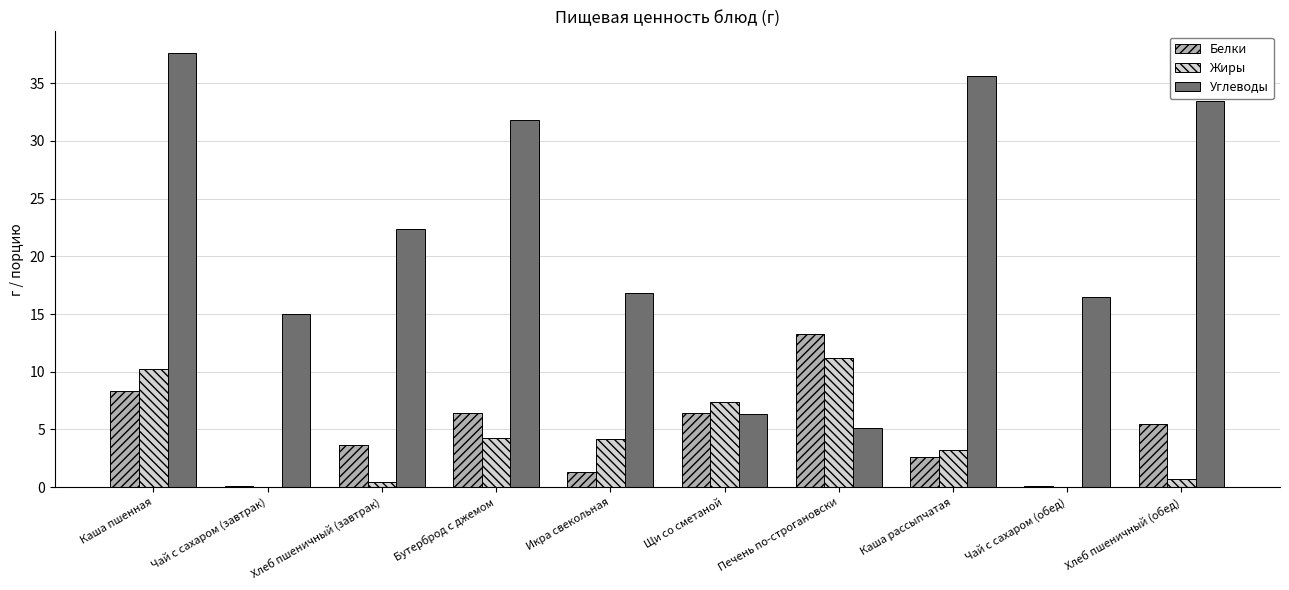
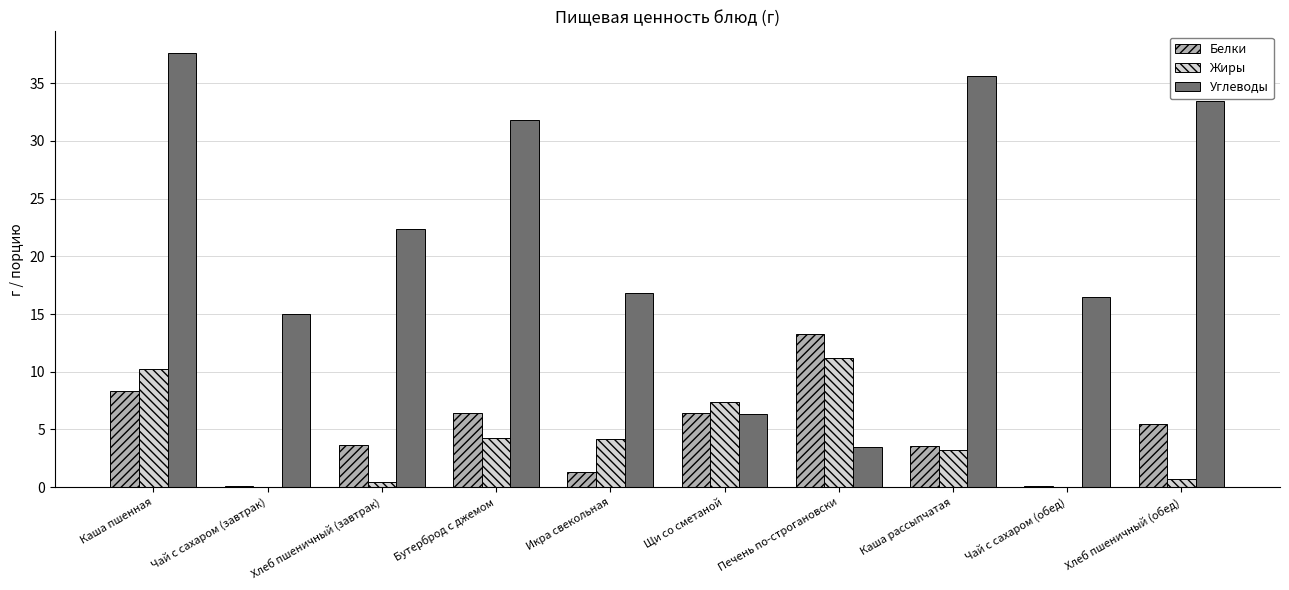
  {
    "Белки": {
      "Каша пшенная": 8.3,
      "Хлеб пшеничный (завтрак)": 3.6,
      "Бутерброд с джемом": 6.4,
      "Икра свекольная": 1.3,
      "Щи со сметаной": 6.4,
      "Печень по-строгановски": 13.3,
-     "Каша рассыпчатая": 2.6,
+     "Каша рассыпчатая": 3.6,
      "Хлеб пшеничный (обед)": 5.5
    },
    "Жиры": {
      "Каша пшенная": 10.2,
      "Хлеб пшеничный (завтрак)": 0.5,
      "Бутерброд с джемом": 4.2,
      "Икра свекольная": 4.2,
      "Щи со сметаной": 7.4,
      "Печень по-строгановски": 11.2,
      "Каша рассыпчатая": 3.2,
      "Хлеб пшеничный (обед)": 0.7
    },
    "Углеводы": {
      "Каша пшенная": 37.6,
      "Чай с сахаром (завтрак)": 15.0,
      "Хлеб пшеничный (завтрак)": 22.3,
      "Бутерброд с джемом": 31.8,
      "Икра свекольная": 16.8,
      "Щи со сметаной": 6.3,
-     "Печень по-строгановски": 5.1,
+     "Печень по-строгановски": 3.5,
      "Каша рассыпчатая": 35.6,
      "Чай с сахаром (обед)": 16.5,
      "Хлеб пшеничный (обед)": 33.5
    }
  }
